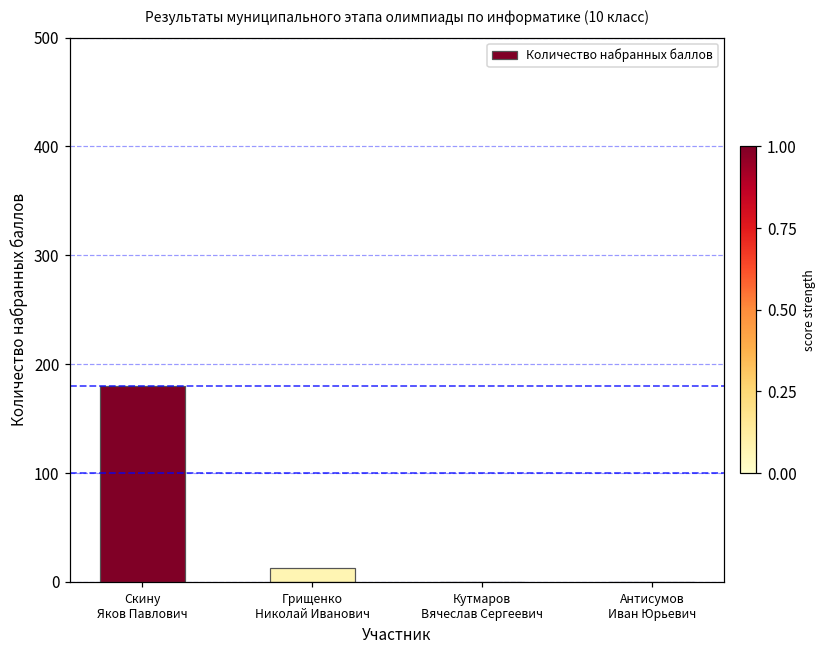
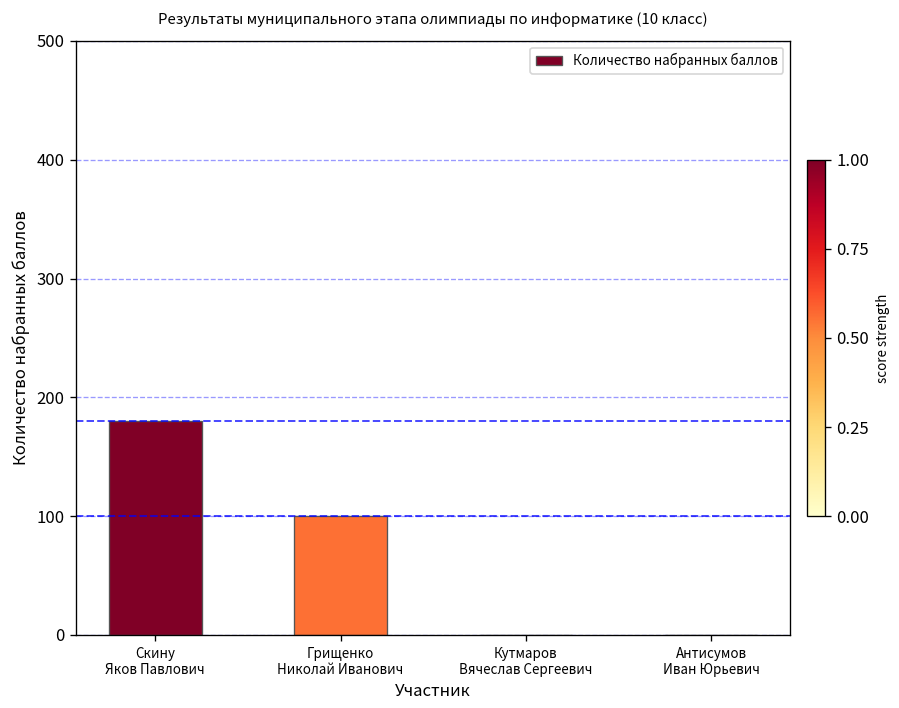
  {
    "Скину Яков Павлович": 180,
-   "Грищенко Николай Иванович": 10,
+   "Грищенко Николай Иванович": 100,
    "Кутмаров Вячеслав Сергеевич": 0,
    "Антисумов Иван Юрьевич": 0
  }
